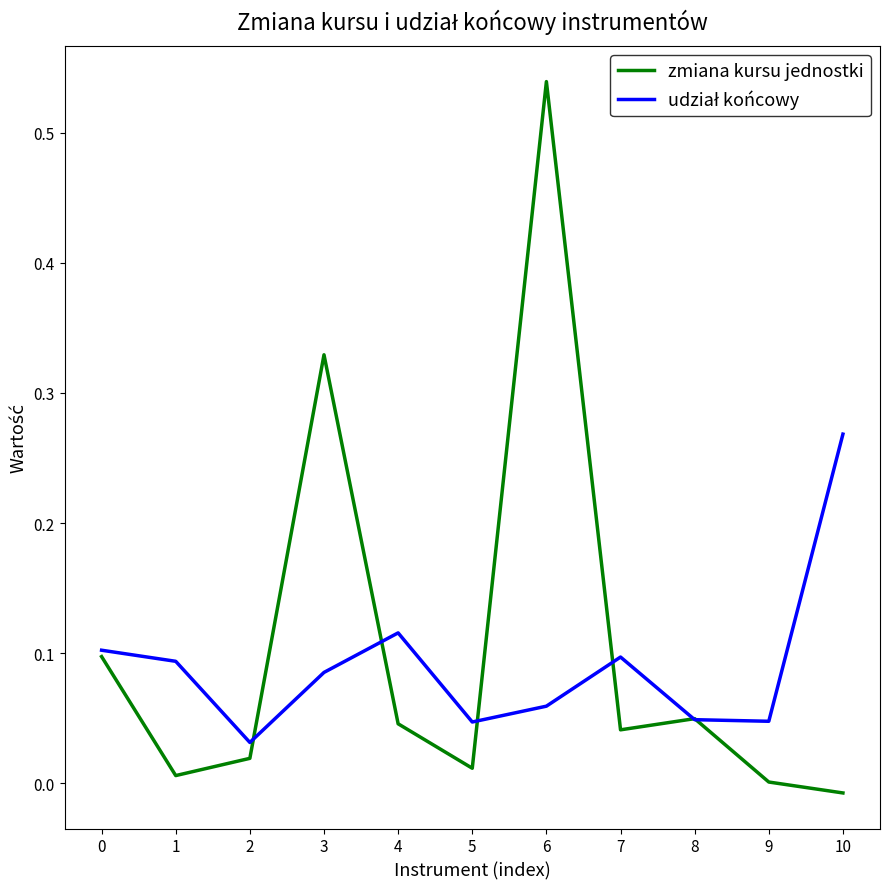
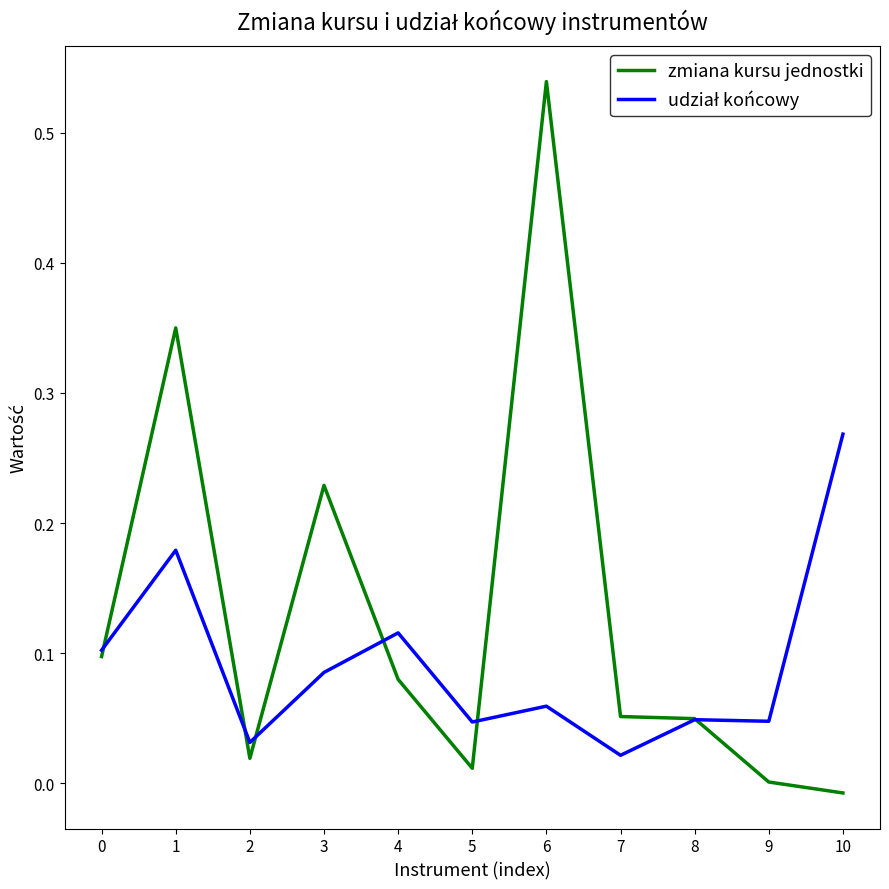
  {
    "zmiana kursu jednostki": {
      "0": 0.097,
-     "1": 0.006,
+     "1": 0.350,
      "2": 0.019,
-     "3": 0.329,
-     "4": 0.046,
+     "3": 0.229,
+     "4": 0.080,
      "5": 0.012,
      "6": 0.539,
-     "7": 0.041,
+     "7": 0.051,
      "9": 0.001,
      "10": -0.007
    },
    "udział końcowy": {
      "0": 0.102,
-     "1": 0.094,
+     "1": 0.179,
      "2": 0.031,
      "3": 0.085,
      "4": 0.116,
      "5": 0.047,
      "6": 0.059,
-     "7": 0.097,
+     "7": 0.022,
      "9": 0.048,
      "10": 0.268
    }
  }
